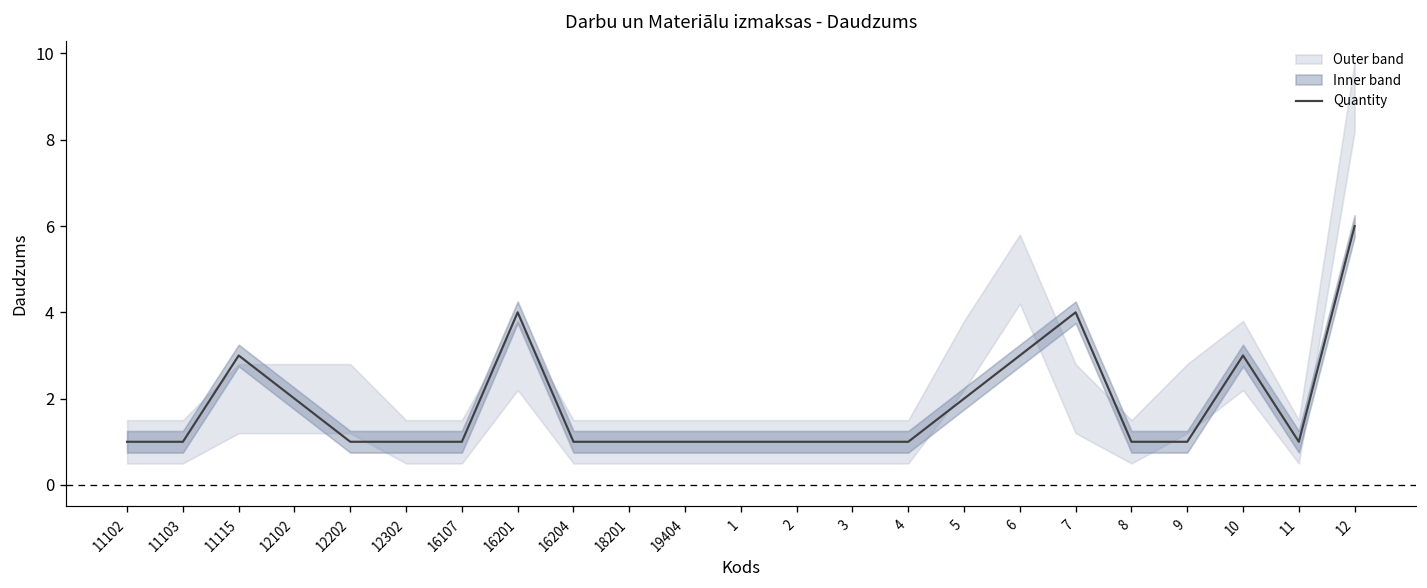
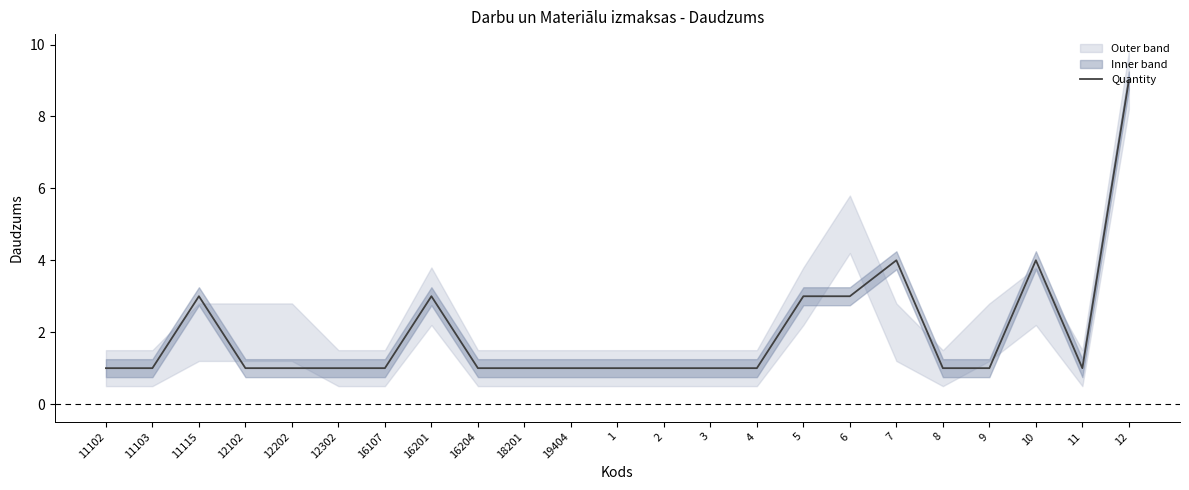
  {
    "Quantity": {
      "11102": 1,
      "11103": 1,
      "11115": 3,
-     "12102": 2,
+     "12102": 1,
      "12202": 1,
      "12302": 1,
      "16107": 1,
-     "16201": 4,
+     "16201": 3,
      "16204": 1,
      "18201": 1,
      "19404": 1,
      "1": 1,
      "2": 1,
      "3": 1,
      "4": 1,
-     "5": 2,
+     "5": 3,
      "6": 3,
      "7": 4,
      "8": 1,
      "9": 1,
-     "10": 3,
+     "10": 4,
      "11": 1,
-     "12": 6
+     "12": 9
    }
  }
